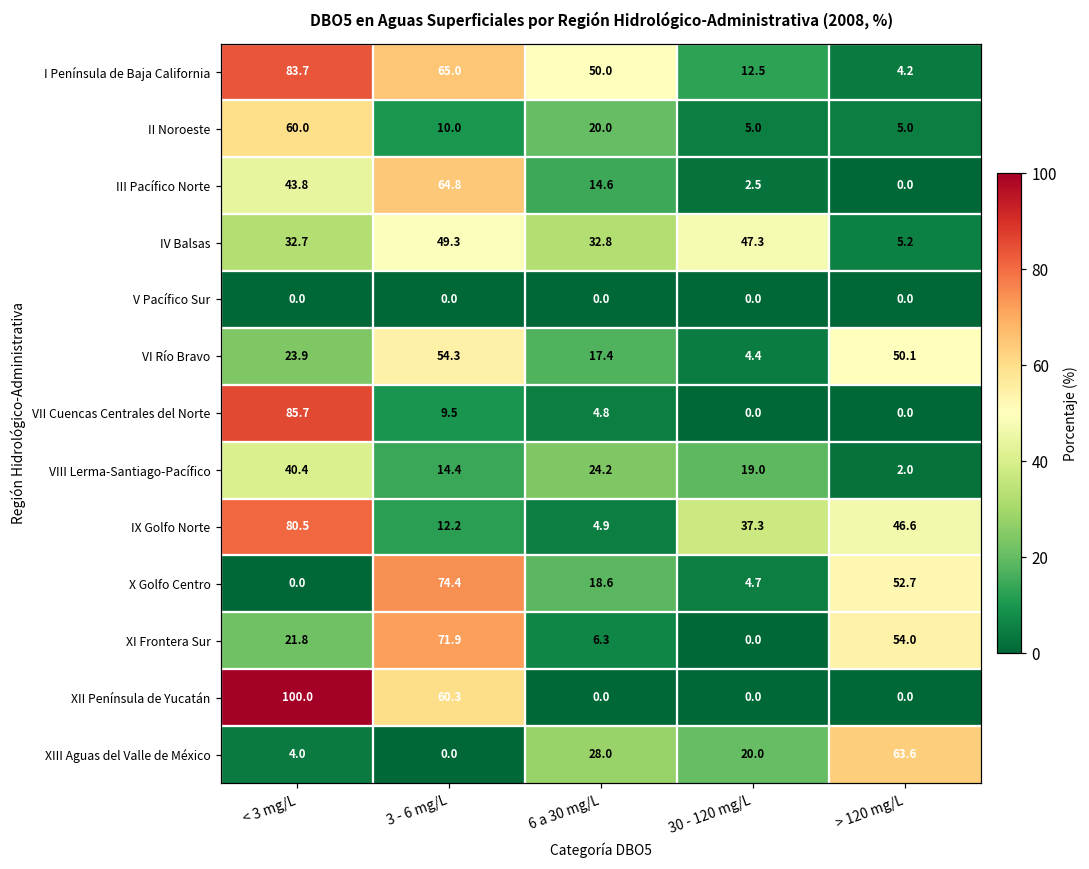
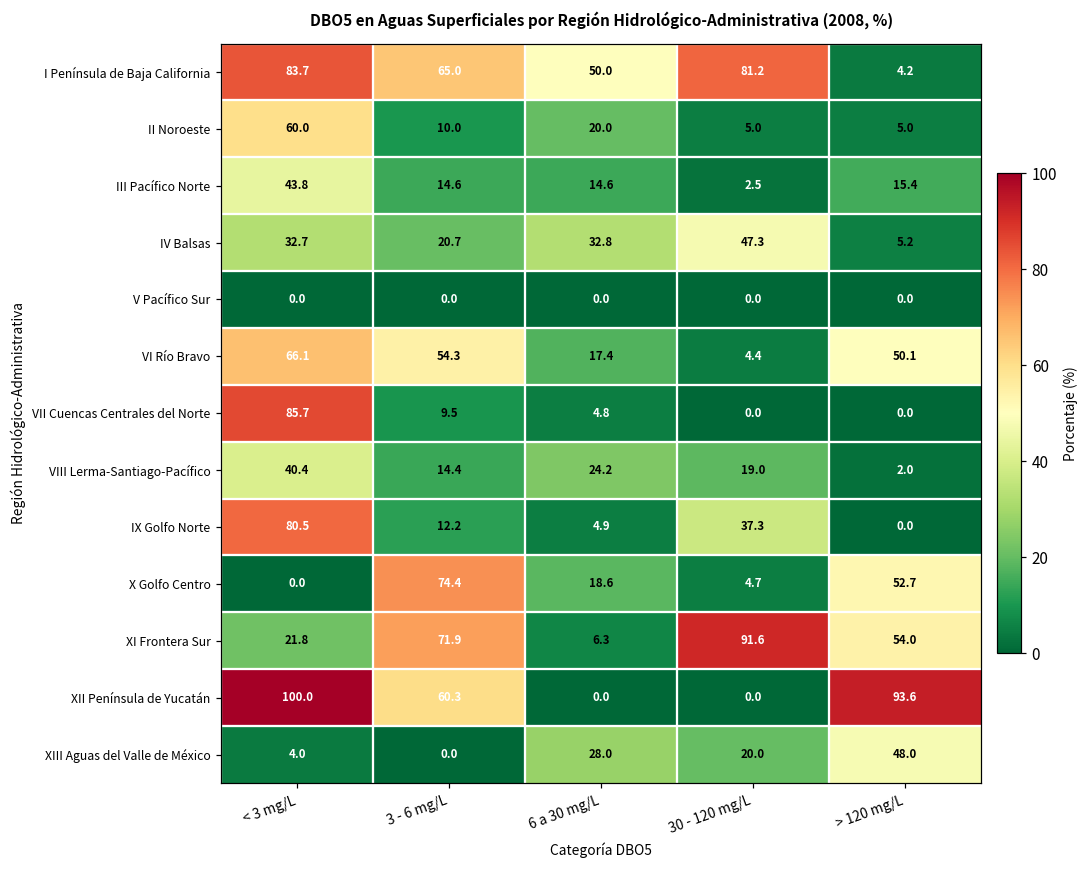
  {
    "I Península de Baja California": {
      "< 3 mg/L": 83.7,
      "3 - 6 mg/L": 65.0,
      "6 a 30 mg/L": 50.0,
-     "30 - 120 mg/L": 12.5,
+     "30 - 120 mg/L": 81.2,
      "> 120 mg/L": 4.2
    },
    "II Noroeste": {
      "< 3 mg/L": 60.0,
      "3 - 6 mg/L": 10.0,
      "6 a 30 mg/L": 20.0,
      "30 - 120 mg/L": 5.0,
      "> 120 mg/L": 5.0
    },
    "III Pacífico Norte": {
      "< 3 mg/L": 43.8,
-     "3 - 6 mg/L": 64.8,
+     "3 - 6 mg/L": 14.6,
      "6 a 30 mg/L": 14.6,
      "30 - 120 mg/L": 2.5,
-     "> 120 mg/L": 0.0
+     "> 120 mg/L": 15.4
    },
    "IV Balsas": {
      "< 3 mg/L": 32.7,
-     "3 - 6 mg/L": 49.3,
+     "3 - 6 mg/L": 20.7,
      "6 a 30 mg/L": 32.8,
      "30 - 120 mg/L": 47.3,
      "> 120 mg/L": 5.2
    },
    "V Pacífico Sur": {
      "< 3 mg/L": 0.0,
      "3 - 6 mg/L": 0.0,
      "6 a 30 mg/L": 0.0,
      "30 - 120 mg/L": 0.0,
      "> 120 mg/L": 0.0
    },
    "VI Río Bravo": {
-     "< 3 mg/L": 23.9,
+     "< 3 mg/L": 66.1,
      "3 - 6 mg/L": 54.3,
      "6 a 30 mg/L": 17.4,
      "30 - 120 mg/L": 4.4,
      "> 120 mg/L": 50.1
    },
    "VII Cuencas Centrales del Norte": {
      "< 3 mg/L": 85.7,
      "3 - 6 mg/L": 9.5,
      "6 a 30 mg/L": 4.8,
      "30 - 120 mg/L": 0.0,
      "> 120 mg/L": 0.0
    },
    "VIII Lerma-Santiago-Pacífico": {
      "< 3 mg/L": 40.4,
      "3 - 6 mg/L": 14.4,
      "6 a 30 mg/L": 24.2,
      "30 - 120 mg/L": 19.0,
      "> 120 mg/L": 2.0
    },
    "IX Golfo Norte": {
      "< 3 mg/L": 80.5,
      "3 - 6 mg/L": 12.2,
      "6 a 30 mg/L": 4.9,
      "30 - 120 mg/L": 37.3,
-     "> 120 mg/L": 46.6
+     "> 120 mg/L": 0.0
    },
    "X Golfo Centro": {
      "< 3 mg/L": 0.0,
      "3 - 6 mg/L": 74.4,
      "6 a 30 mg/L": 18.6,
      "30 - 120 mg/L": 4.7,
      "> 120 mg/L": 52.7
    },
    "XI Frontera Sur": {
      "< 3 mg/L": 21.8,
      "3 - 6 mg/L": 71.9,
      "6 a 30 mg/L": 6.3,
-     "30 - 120 mg/L": 0.0,
+     "30 - 120 mg/L": 91.6,
      "> 120 mg/L": 54.0
    },
    "XII Península de Yucatán": {
      "< 3 mg/L": 100.0,
      "3 - 6 mg/L": 60.3,
      "6 a 30 mg/L": 0.0,
      "30 - 120 mg/L": 0.0,
-     "> 120 mg/L": 0.0
+     "> 120 mg/L": 93.6
    },
    "XIII Aguas del Valle de México": {
      "< 3 mg/L": 4.0,
      "3 - 6 mg/L": 0.0,
      "6 a 30 mg/L": 28.0,
      "30 - 120 mg/L": 20.0,
-     "> 120 mg/L": 63.6
+     "> 120 mg/L": 48.0
    }
  }
